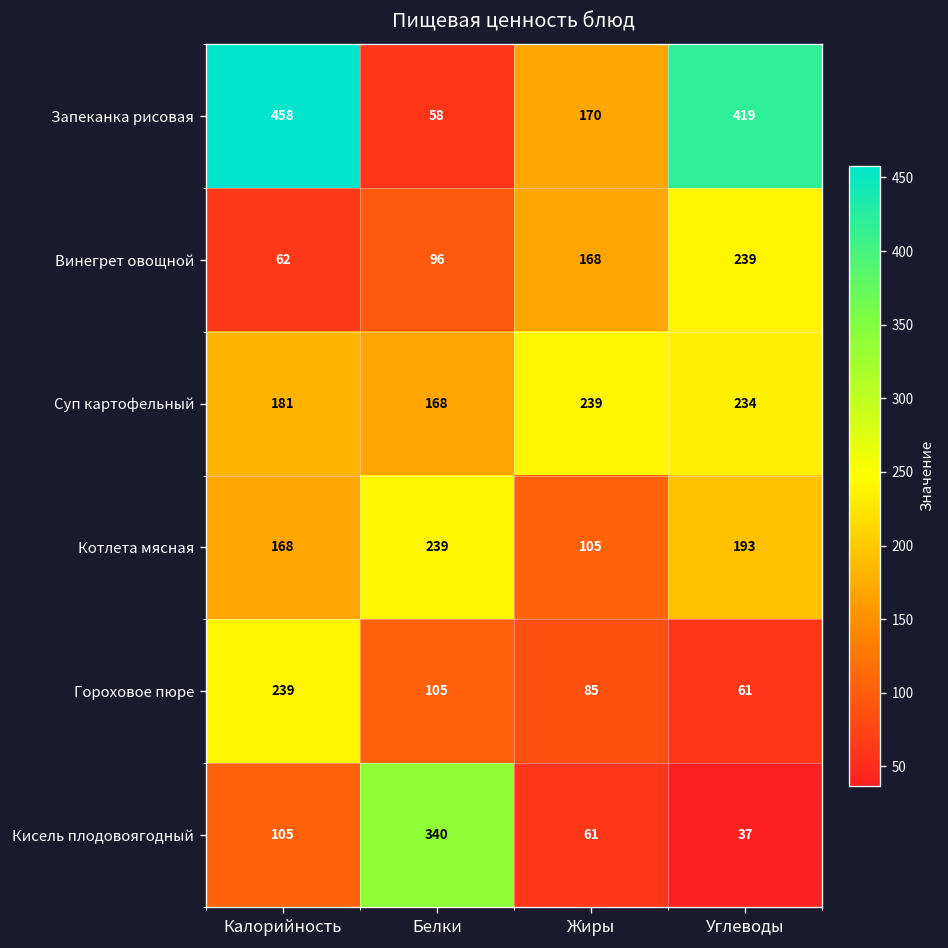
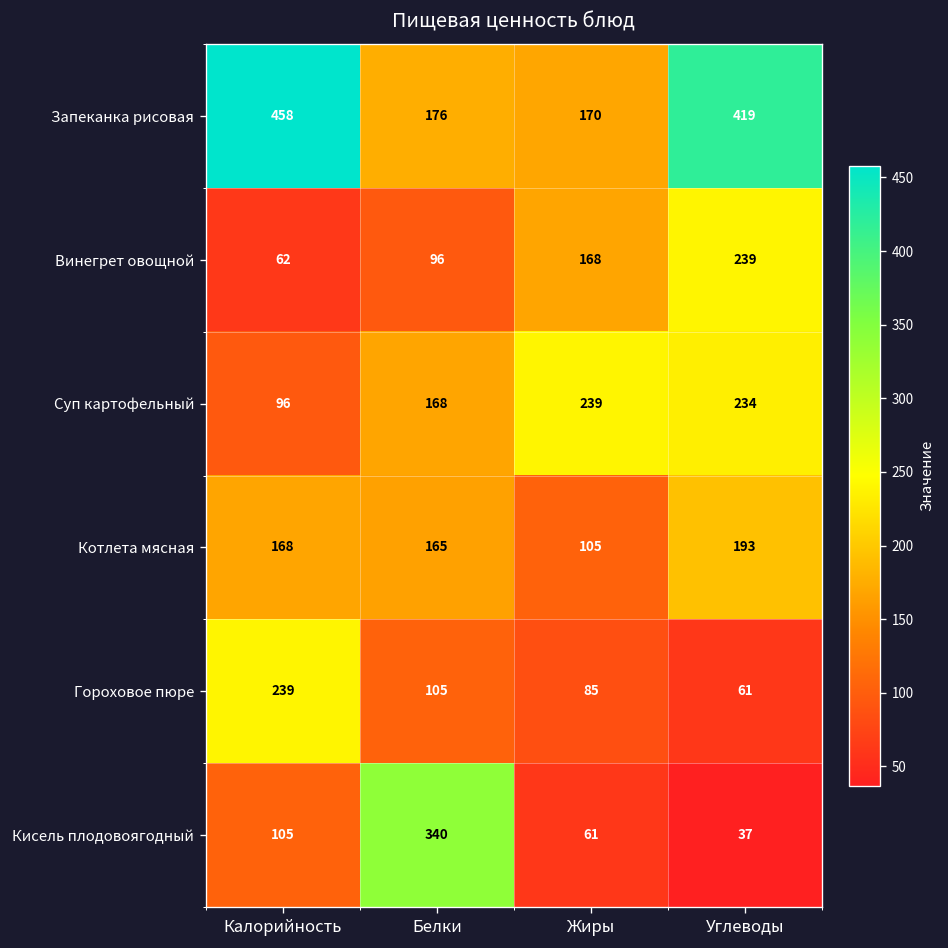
  {
    "Запеканка рисовая": {
      "Калорийность": 458,
-     "Белки": 58,
+     "Белки": 176,
      "Жиры": 170,
      "Углеводы": 419
    },
    "Винегрет овощной": {
      "Калорийность": 62,
      "Белки": 96,
      "Жиры": 168,
      "Углеводы": 239
    },
    "Суп картофельный": {
-     "Калорийность": 181,
+     "Калорийность": 96,
      "Белки": 168,
      "Жиры": 239,
      "Углеводы": 234
    },
    "Котлета мясная": {
      "Калорийность": 168,
-     "Белки": 239,
+     "Белки": 165,
      "Жиры": 105,
      "Углеводы": 193
    },
    "Гороховое пюре": {
      "Калорийность": 239,
      "Белки": 105,
      "Жиры": 85,
      "Углеводы": 61
    },
    "Кисель плодовоягодный": {
      "Калорийность": 105,
      "Белки": 340,
      "Жиры": 61,
      "Углеводы": 37
    }
  }
